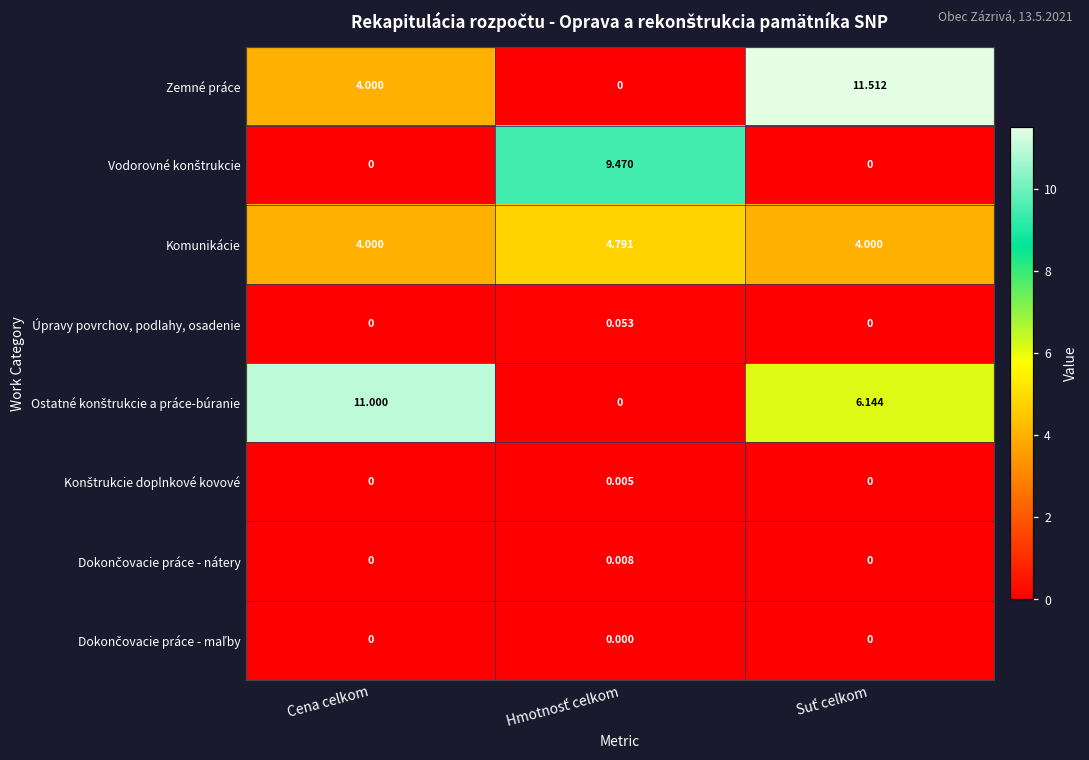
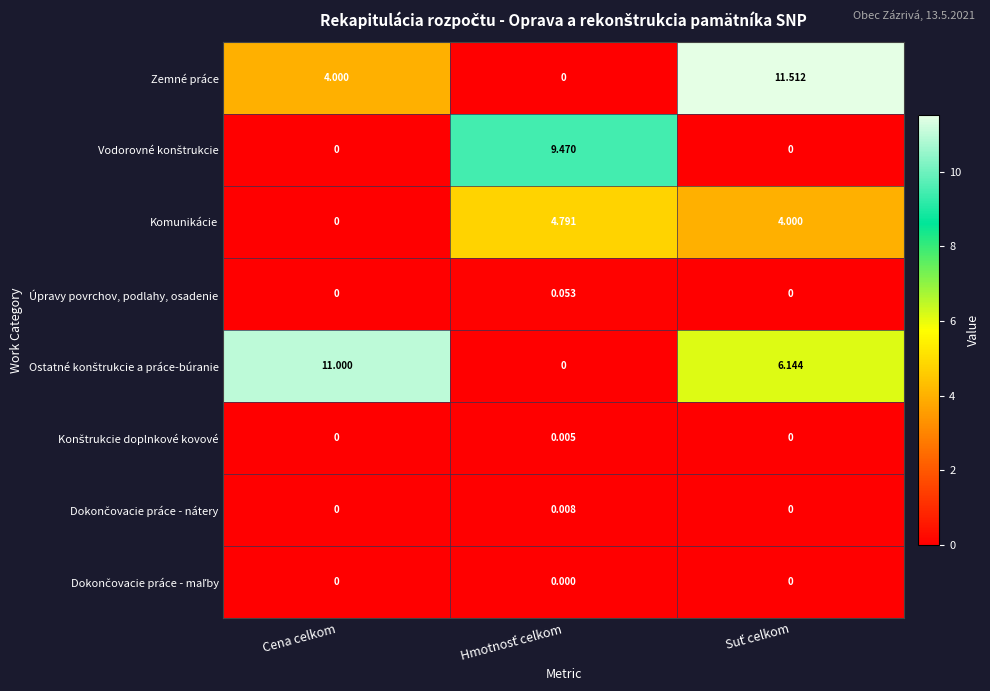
  {
    "Zemné práce": {
      "Cena celkom": 4.000,
      "Hmotnosť celkom": 0,
      "Suť celkom": 11.512
    },
    "Vodorovné konštrukcie": {
      "Cena celkom": 0,
      "Hmotnosť celkom": 9.470,
      "Suť celkom": 0
    },
    "Komunikácie": {
-     "Cena celkom": 4.000,
+     "Cena celkom": 0,
      "Hmotnosť celkom": 4.791,
      "Suť celkom": 4.000
    },
    "Úpravy povrchov, podlahy, osadenie": {
      "Cena celkom": 0,
      "Hmotnosť celkom": 0.053,
      "Suť celkom": 0
    },
    "Ostatné konštrukcie a práce-búranie": {
      "Cena celkom": 11.000,
      "Hmotnosť celkom": 0,
      "Suť celkom": 6.144
    },
    "Konštrukcie doplnkové kovové": {
      "Cena celkom": 0,
      "Hmotnosť celkom": 0.005,
      "Suť celkom": 0
    },
    "Dokončovacie práce - nátery": {
      "Cena celkom": 0,
      "Hmotnosť celkom": 0.008,
      "Suť celkom": 0
    },
    "Dokončovacie práce - maľby": {
      "Cena celkom": 0,
      "Hmotnosť celkom": 0.000,
      "Suť celkom": 0
    }
  }
